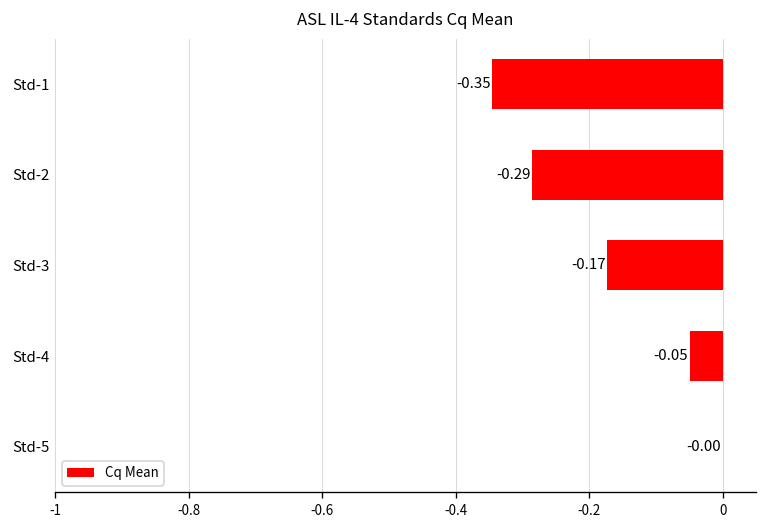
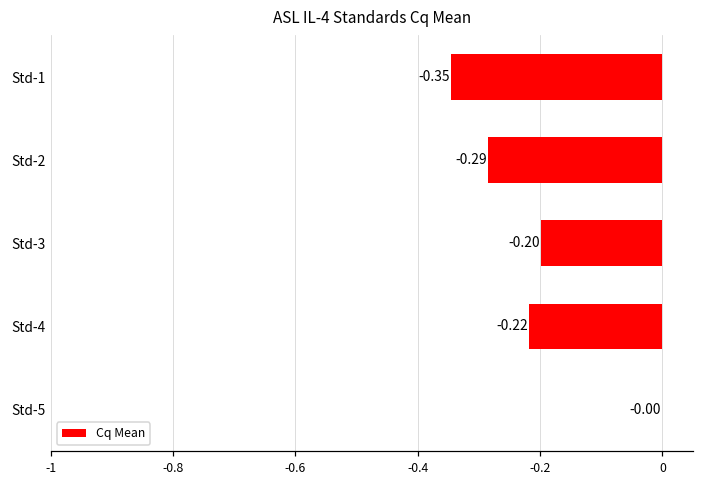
  {
    "Std-1": -0.35,
    "Std-2": -0.29,
-   "Std-3": -0.17,
-   "Std-4": -0.05,
+   "Std-3": -0.20,
+   "Std-4": -0.22,
    "Std-5": -0.00
  }
